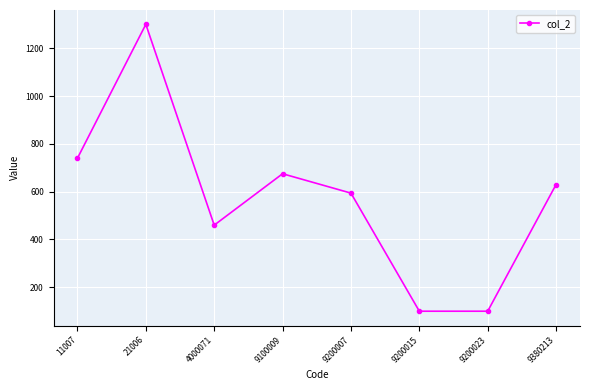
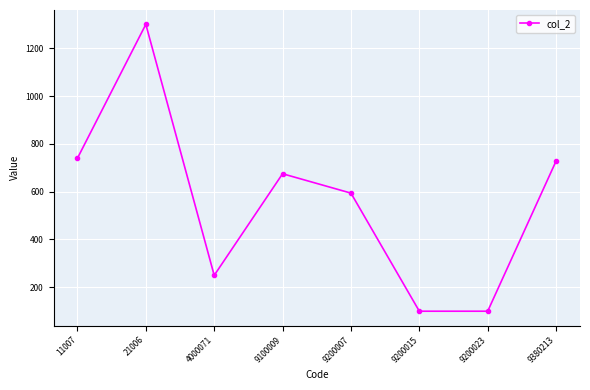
  {
    "11007": 740,
    "21006": 1300,
-   "4000071": 460,
+   "4000071": 250,
    "9100009": 680,
    "9200007": 590,
    "9200015": 100,
    "9200023": 100,
-   "9380213": 630
+   "9380213": 730
  }
